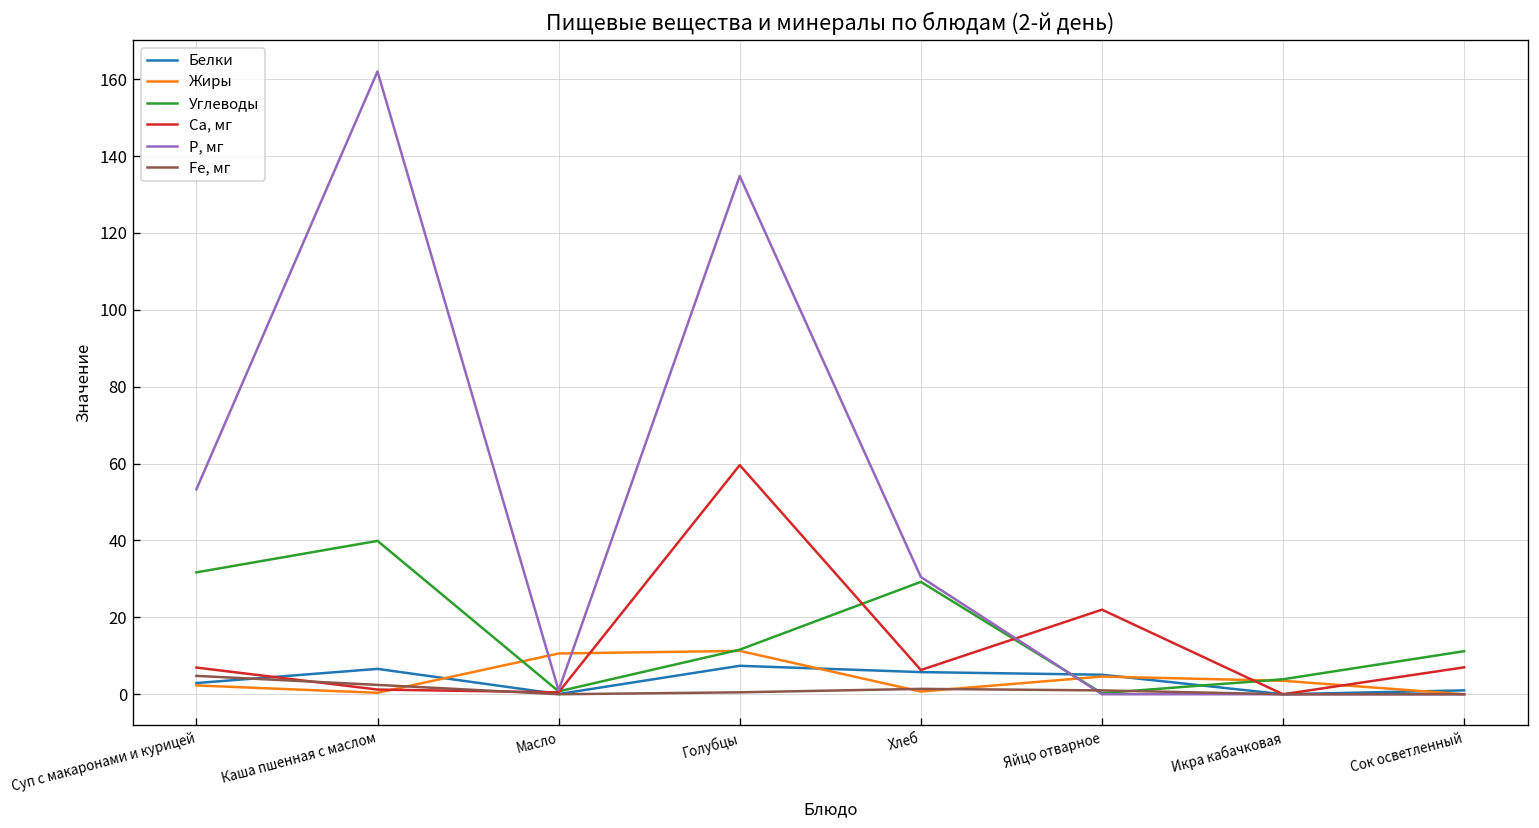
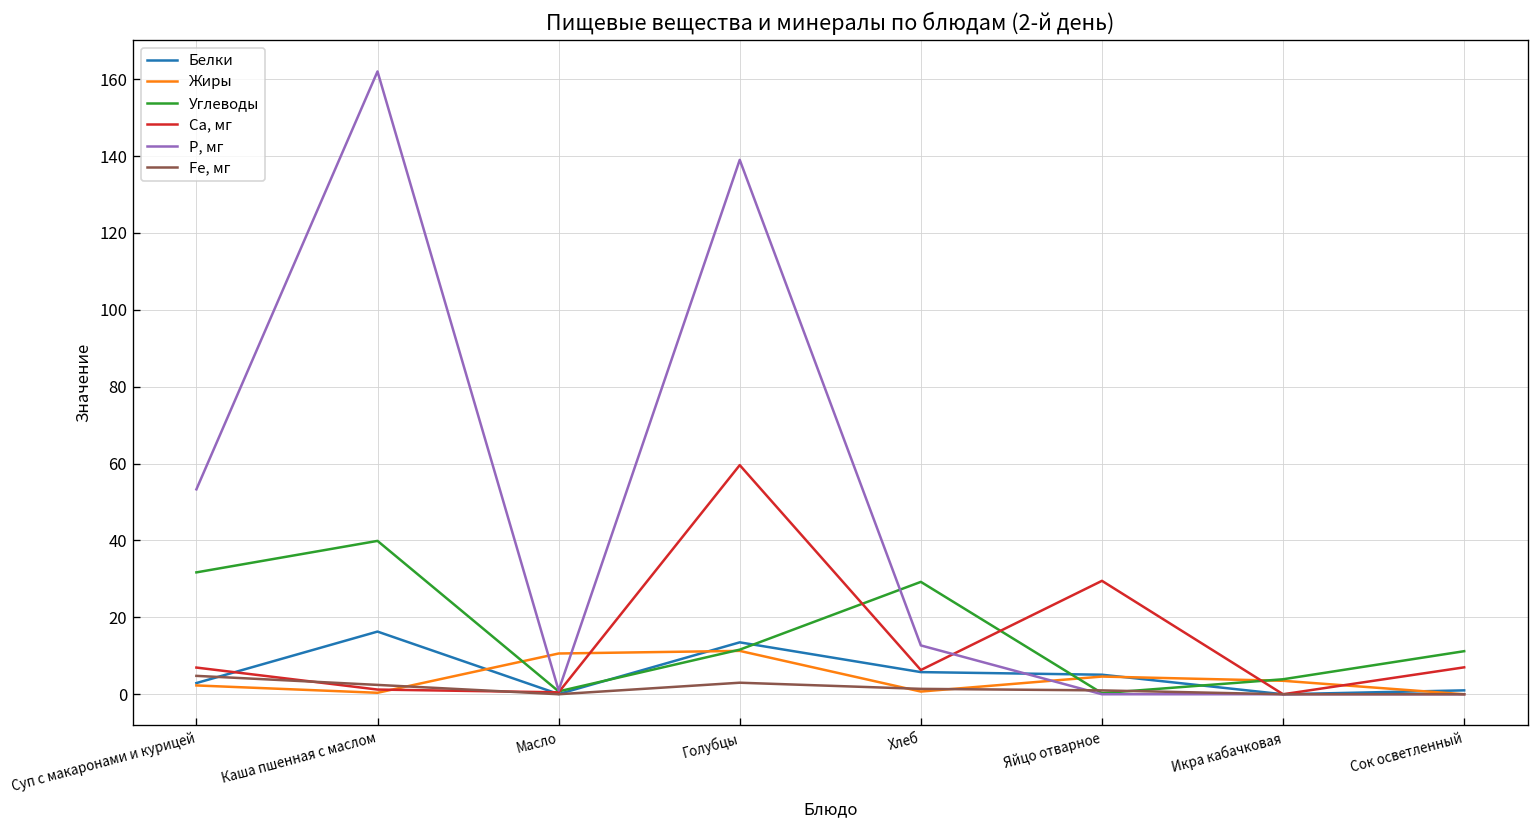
  {
    "Белки": {
-     "Каша пшенная с маслом": 7,
-     "Голубцы": 7,
+     "Каша пшенная с маслом": 16,
+     "Голубцы": 14,
      "Сок осветленный": 1
    },
    "Жиры": {
      "Каша пшенная с маслом": 0,
      "Масло": 11
    },
    "Углеводы": {
      "Суп с макаронами и курицей": 32,
      "Каша пшенная с маслом": 40,
      "Хлеб": 29,
      "Сок осветленный": 11
    },
    "Ca, мг": {
      "Суп с макаронами и курицей": 7,
      "Каша пшенная с маслом": 1,
      "Голубцы": 60,
-     "Яйцо отварное": 22,
+     "Яйцо отварное": 30,
      "Сок осветленный": 7
    },
    "P, мг": {
      "Суп с макаронами и курицей": 53,
      "Каша пшенная с маслом": 162,
-     "Голубцы": 135,
-     "Хлеб": 31
+     "Голубцы": 139,
+     "Хлеб": 13
    },
    "Fe, мг": {
      "Суп с макаронами и курицей": 5,
      "Каша пшенная с маслом": 2,
-     "Голубцы": 1
+     "Голубцы": 3
    }
  }
